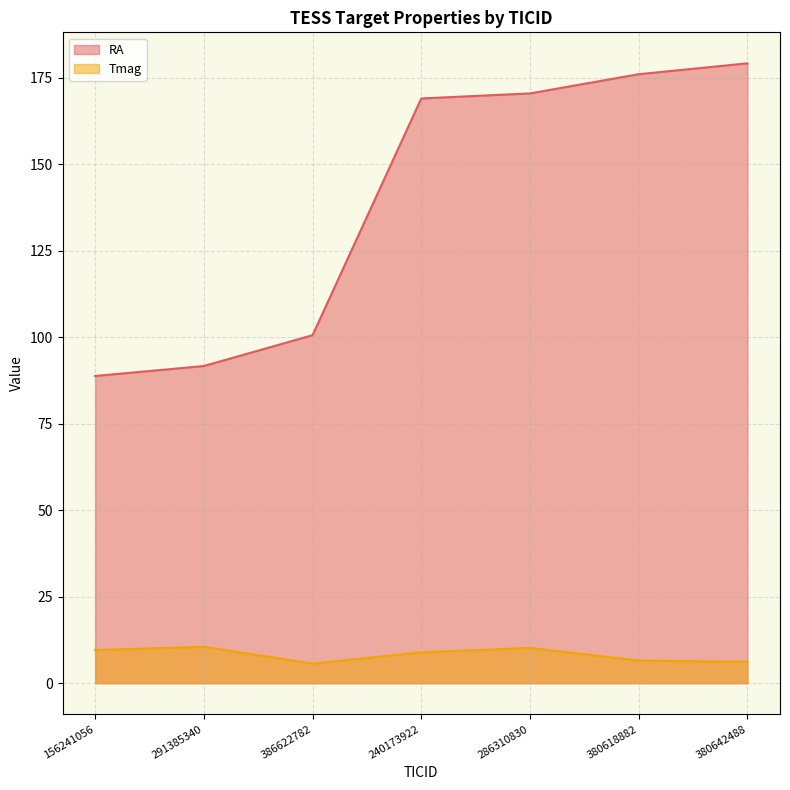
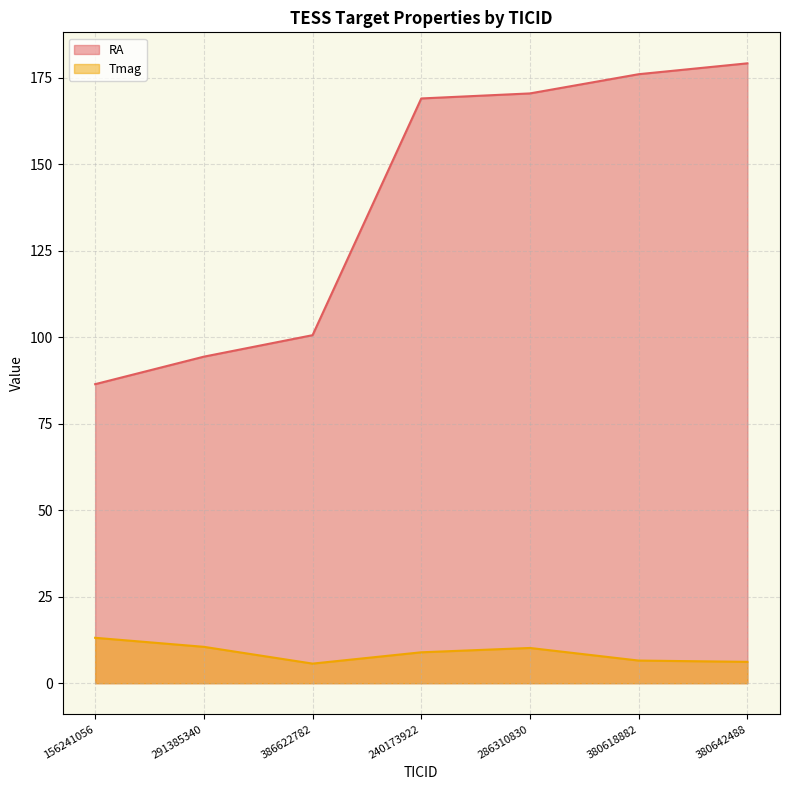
  {
    "RA": {
-     "156241056": 89,
-     "291385340": 92,
+     "156241056": 86,
+     "291385340": 94,
      "386622782": 101,
      "240173922": 169,
      "286310830": 170,
      "380618882": 176,
      "380642488": 179
    },
    "Tmag": {
-     "156241056": 10,
+     "156241056": 13,
      "291385340": 11,
      "386622782": 6,
      "240173922": 9,
      "286310830": 10,
      "380618882": 7,
      "380642488": 6
    }
  }
